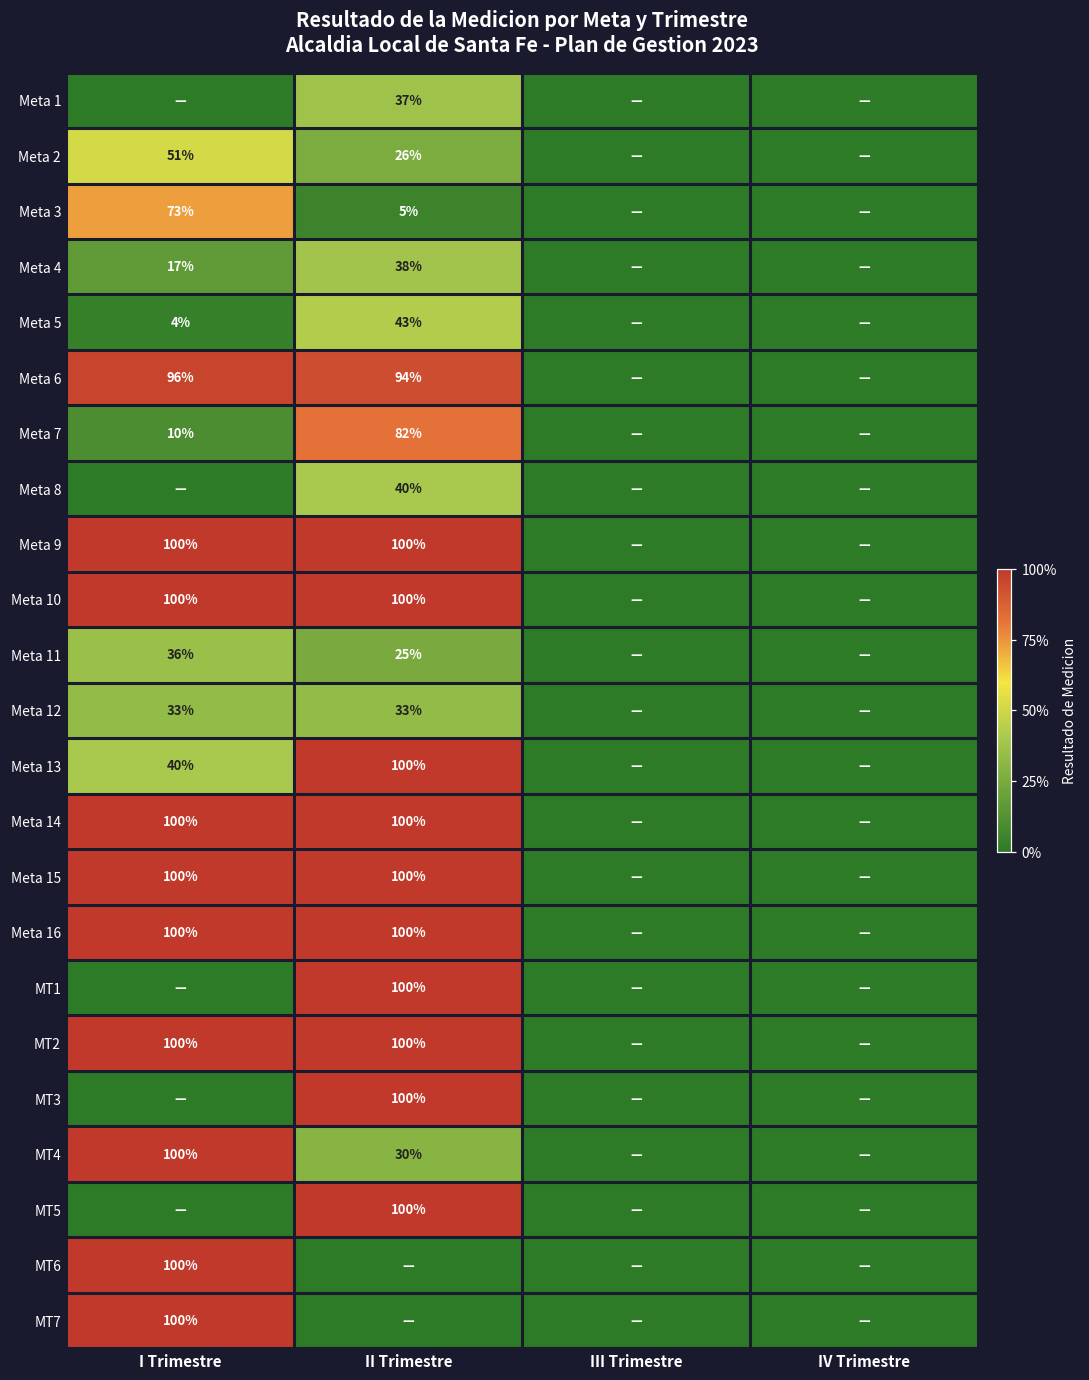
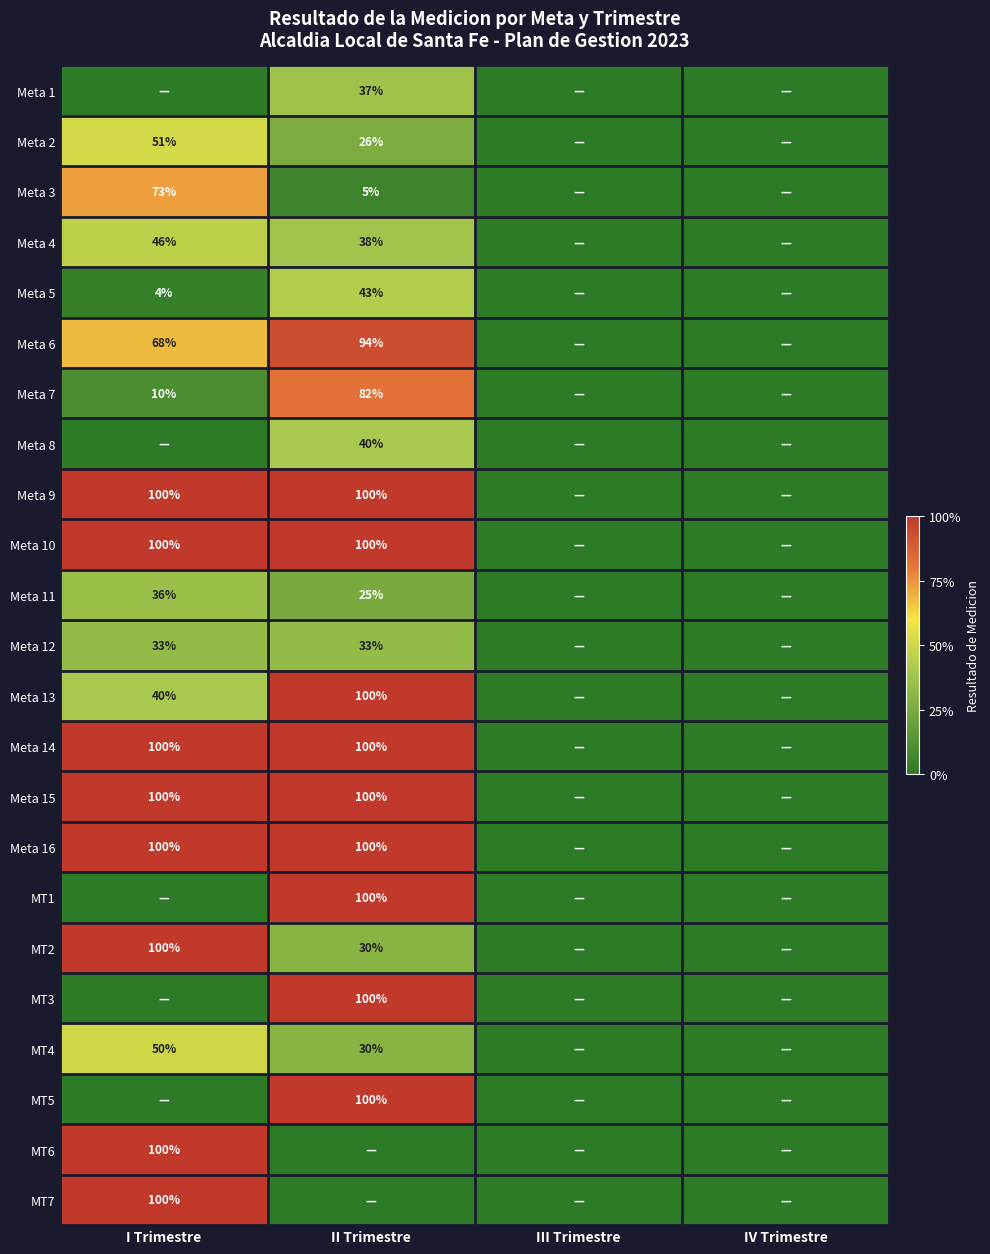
  {
    "Meta 1": {
      "II Trimestre": "37%"
    },
    "Meta 2": {
      "I Trimestre": "51%",
      "II Trimestre": "26%"
    },
    "Meta 3": {
      "I Trimestre": "73%",
      "II Trimestre": "5%"
    },
    "Meta 4": {
-     "I Trimestre": "17%",
+     "I Trimestre": "46%",
      "II Trimestre": "38%"
    },
    "Meta 5": {
      "I Trimestre": "4%",
      "II Trimestre": "43%"
    },
    "Meta 6": {
-     "I Trimestre": "96%",
+     "I Trimestre": "68%",
      "II Trimestre": "94%"
    },
    "Meta 7": {
      "I Trimestre": "10%",
      "II Trimestre": "82%"
    },
    "Meta 8": {
      "II Trimestre": "40%"
    },
    "Meta 9": {
      "I Trimestre": "100%",
      "II Trimestre": "100%"
    },
    "Meta 10": {
      "I Trimestre": "100%",
      "II Trimestre": "100%"
    },
    "Meta 11": {
      "I Trimestre": "36%",
      "II Trimestre": "25%"
    },
    "Meta 12": {
      "I Trimestre": "33%",
      "II Trimestre": "33%"
    },
    "Meta 13": {
      "I Trimestre": "40%",
      "II Trimestre": "100%"
    },
    "Meta 14": {
      "I Trimestre": "100%",
      "II Trimestre": "100%"
    },
    "Meta 15": {
      "I Trimestre": "100%",
      "II Trimestre": "100%"
    },
    "Meta 16": {
      "I Trimestre": "100%",
      "II Trimestre": "100%"
    },
    "MT1": {
      "II Trimestre": "100%"
    },
    "MT2": {
      "I Trimestre": "100%",
-     "II Trimestre": "100%"
+     "II Trimestre": "30%"
    },
    "MT3": {
      "II Trimestre": "100%"
    },
    "MT4": {
-     "I Trimestre": "100%",
+     "I Trimestre": "50%",
      "II Trimestre": "30%"
    },
    "MT5": {
      "II Trimestre": "100%"
    },
    "MT6": {
      "I Trimestre": "100%"
    },
    "MT7": {
      "I Trimestre": "100%"
    }
  }
